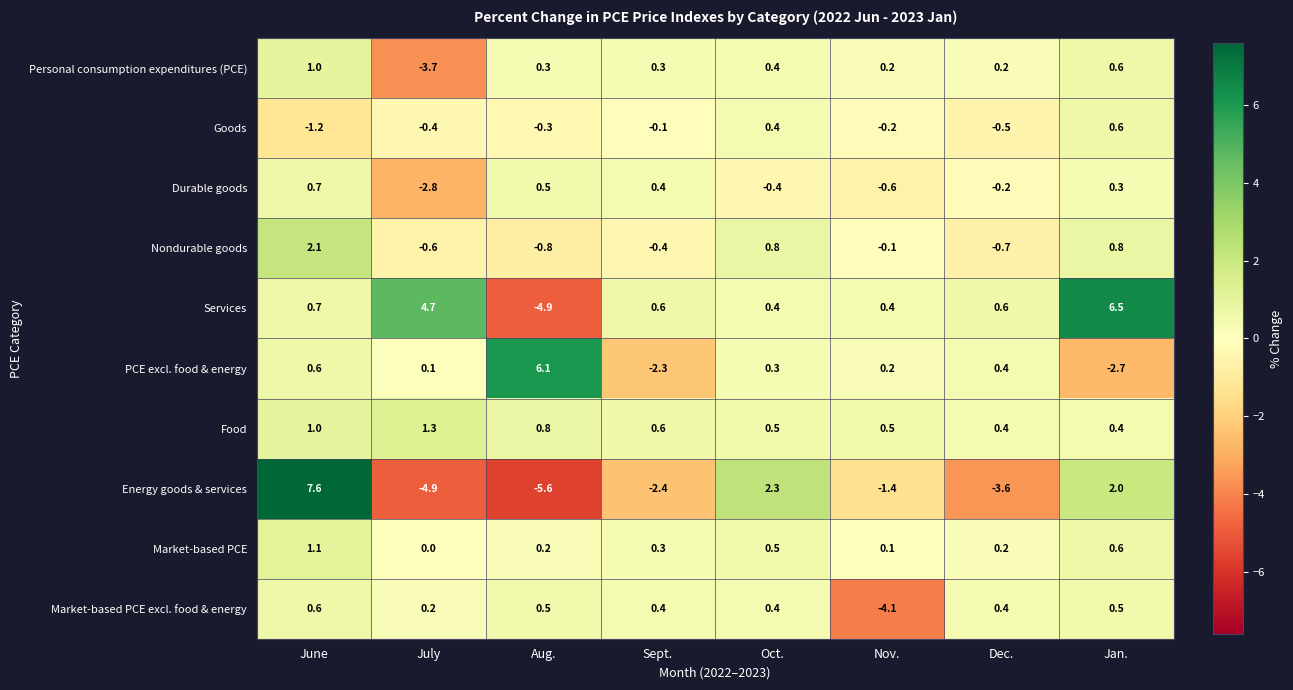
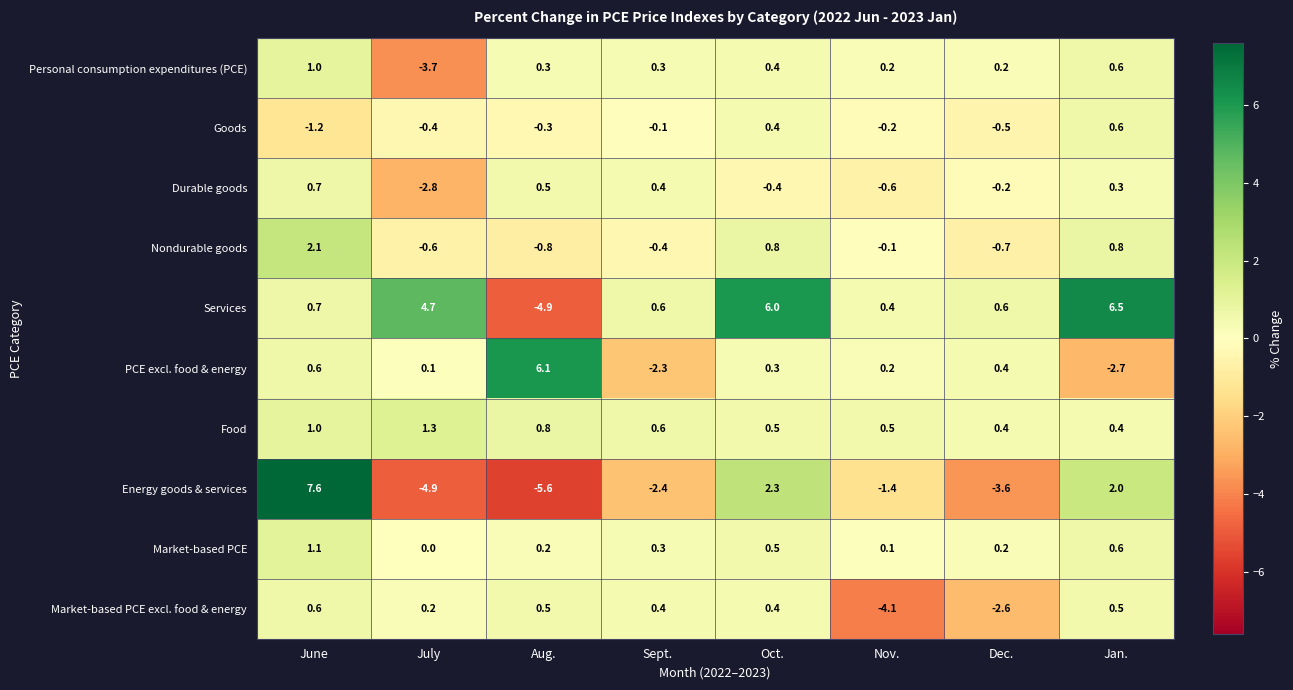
  {
    "Personal consumption expenditures (PCE)": {
      "June": 1.0,
      "July": -3.7,
      "Aug.": 0.3,
      "Sept.": 0.3,
      "Oct.": 0.4,
      "Nov.": 0.2,
      "Dec.": 0.2,
      "Jan.": 0.6
    },
    "Goods": {
      "June": -1.2,
      "July": -0.4,
      "Aug.": -0.3,
      "Sept.": -0.1,
      "Oct.": 0.4,
      "Nov.": -0.2,
      "Dec.": -0.5,
      "Jan.": 0.6
    },
    "Durable goods": {
      "June": 0.7,
      "July": -2.8,
      "Aug.": 0.5,
      "Sept.": 0.4,
      "Oct.": -0.4,
      "Nov.": -0.6,
      "Dec.": -0.2,
      "Jan.": 0.3
    },
    "Nondurable goods": {
      "June": 2.1,
      "July": -0.6,
      "Aug.": -0.8,
      "Sept.": -0.4,
      "Oct.": 0.8,
      "Nov.": -0.1,
      "Dec.": -0.7,
      "Jan.": 0.8
    },
    "Services": {
      "June": 0.7,
      "July": 4.7,
      "Aug.": -4.9,
      "Sept.": 0.6,
-     "Oct.": 0.4,
+     "Oct.": 6.0,
      "Nov.": 0.4,
      "Dec.": 0.6,
      "Jan.": 6.5
    },
    "PCE excl. food & energy": {
      "June": 0.6,
      "July": 0.1,
      "Aug.": 6.1,
      "Sept.": -2.3,
      "Oct.": 0.3,
      "Nov.": 0.2,
      "Dec.": 0.4,
      "Jan.": -2.7
    },
    "Food": {
      "June": 1.0,
      "July": 1.3,
      "Aug.": 0.8,
      "Sept.": 0.6,
      "Oct.": 0.5,
      "Nov.": 0.5,
      "Dec.": 0.4,
      "Jan.": 0.4
    },
    "Energy goods & services": {
      "June": 7.6,
      "July": -4.9,
      "Aug.": -5.6,
      "Sept.": -2.4,
      "Oct.": 2.3,
      "Nov.": -1.4,
      "Dec.": -3.6,
      "Jan.": 2.0
    },
    "Market-based PCE": {
      "June": 1.1,
      "July": 0.0,
      "Aug.": 0.2,
      "Sept.": 0.3,
      "Oct.": 0.5,
      "Nov.": 0.1,
      "Dec.": 0.2,
      "Jan.": 0.6
    },
    "Market-based PCE excl. food & energy": {
      "June": 0.6,
      "July": 0.2,
      "Aug.": 0.5,
      "Sept.": 0.4,
      "Oct.": 0.4,
      "Nov.": -4.1,
-     "Dec.": 0.4,
+     "Dec.": -2.6,
      "Jan.": 0.5
    }
  }
